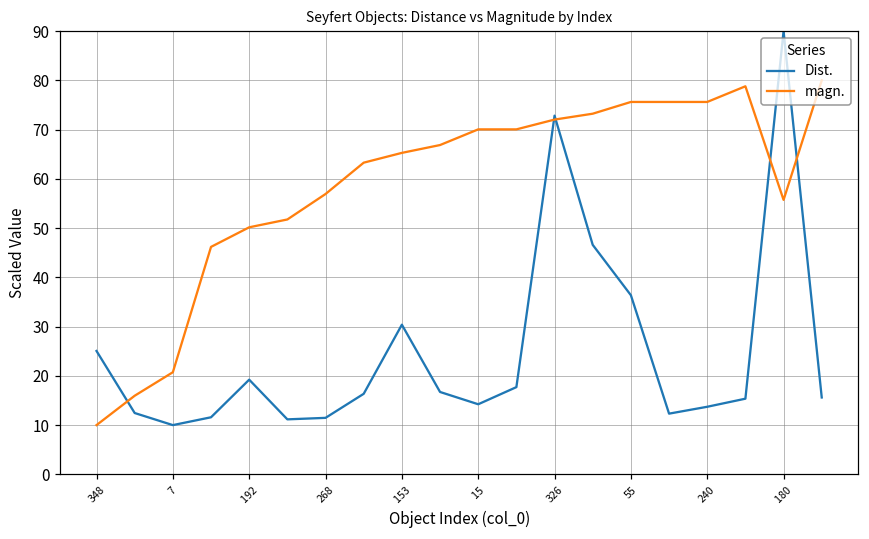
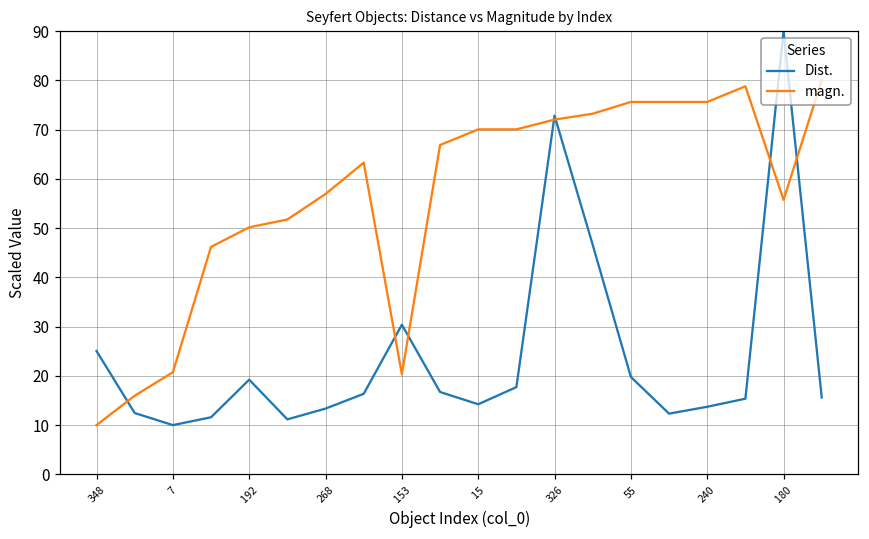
  {
    "Dist.": {
      "348": 25,
      "192": 19,
-     "268": 11,
+     "268": 13,
      "153": 30,
      "326": 73,
-     "55": 36,
+     "55": 20,
      "240": 14,
      "180": 90
    },
    "magn.": {
      "348": 10,
      "192": 50,
      "268": 57,
-     "153": 65,
+     "153": 20,
      "326": 72,
      "55": 76,
      "240": 76,
      "180": 56
    }
  }
